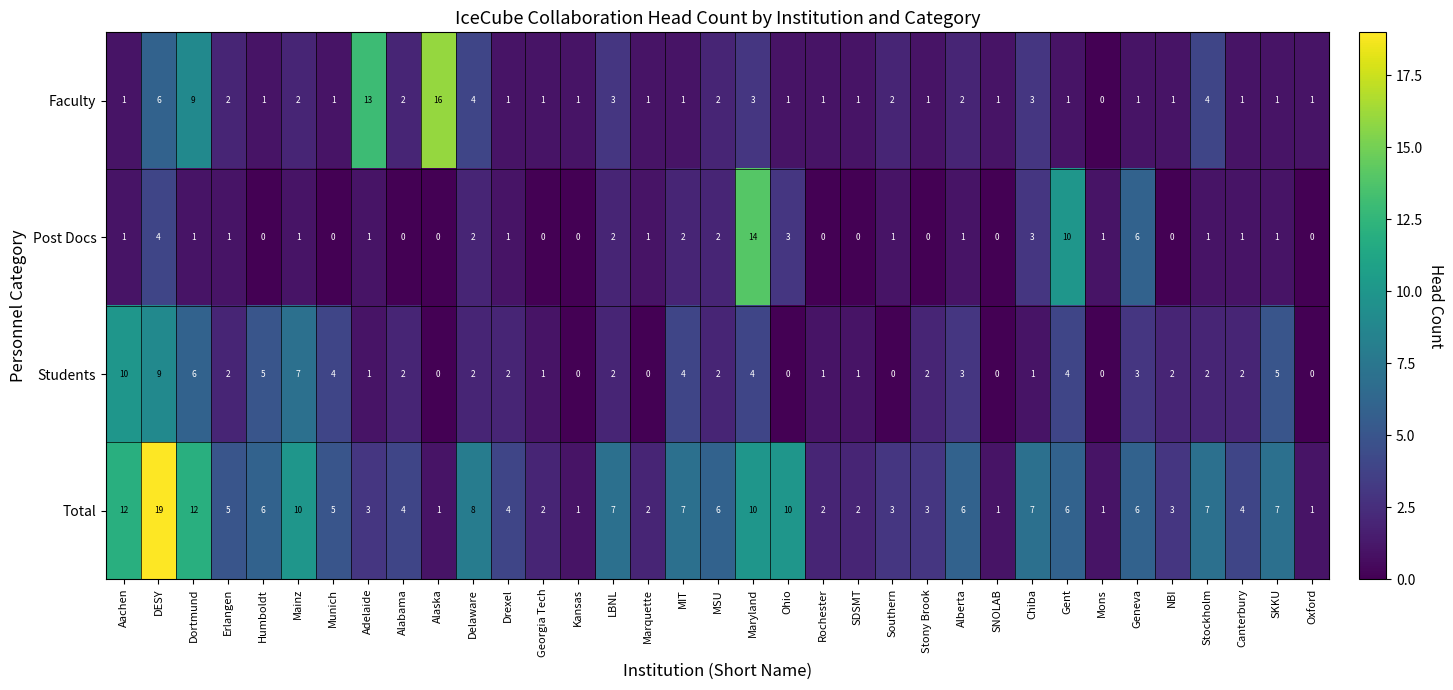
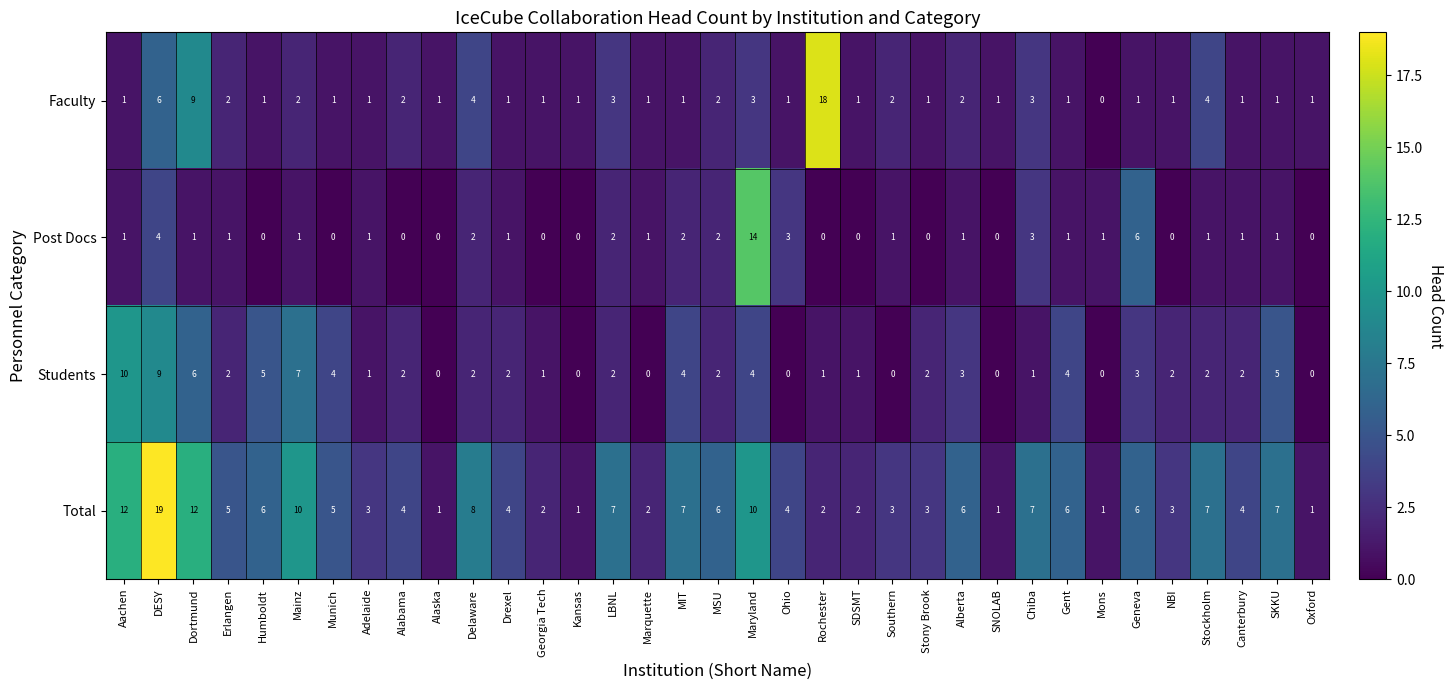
  {
    "Faculty": {
      "Aachen": 1,
      "DESY": 6,
      "Dortmund": 9,
      "Erlangen": 2,
      "Humboldt": 1,
      "Mainz": 2,
      "Munich": 1,
-     "Adelaide": 13,
+     "Adelaide": 1,
      "Alabama": 2,
-     "Alaska": 16,
+     "Alaska": 1,
      "Delaware": 4,
      "Drexel": 1,
      "Georgia Tech": 1,
      "Kansas": 1,
      "LBNL": 3,
      "Marquette": 1,
      "MIT": 1,
      "MSU": 2,
      "Maryland": 3,
      "Ohio": 1,
-     "Rochester": 1,
+     "Rochester": 18,
      "SDSMT": 1,
      "Southern": 2,
      "Stony Brook": 1,
      "Alberta": 2,
      "SNOLAB": 1,
      "Chiba": 3,
      "Gent": 1,
      "Mons": 0,
      "Geneva": 1,
      "NBI": 1,
      "Stockholm": 4,
      "Canterbury": 1,
      "SKKU": 1,
      "Oxford": 1
    },
    "Post Docs": {
      "Aachen": 1,
      "DESY": 4,
      "Dortmund": 1,
      "Erlangen": 1,
      "Humboldt": 0,
      "Mainz": 1,
      "Munich": 0,
      "Adelaide": 1,
      "Alabama": 0,
      "Alaska": 0,
      "Delaware": 2,
      "Drexel": 1,
      "Georgia Tech": 0,
      "Kansas": 0,
      "LBNL": 2,
      "Marquette": 1,
      "MIT": 2,
      "MSU": 2,
      "Maryland": 14,
      "Ohio": 3,
      "Rochester": 0,
      "SDSMT": 0,
      "Southern": 1,
      "Stony Brook": 0,
      "Alberta": 1,
      "SNOLAB": 0,
      "Chiba": 3,
-     "Gent": 10,
+     "Gent": 1,
      "Mons": 1,
      "Geneva": 6,
      "NBI": 0,
      "Stockholm": 1,
      "Canterbury": 1,
      "SKKU": 1,
      "Oxford": 0
    },
    "Students": {
      "Aachen": 10,
      "DESY": 9,
      "Dortmund": 6,
      "Erlangen": 2,
      "Humboldt": 5,
      "Mainz": 7,
      "Munich": 4,
      "Adelaide": 1,
      "Alabama": 2,
      "Alaska": 0,
      "Delaware": 2,
      "Drexel": 2,
      "Georgia Tech": 1,
      "Kansas": 0,
      "LBNL": 2,
      "Marquette": 0,
      "MIT": 4,
      "MSU": 2,
      "Maryland": 4,
      "Ohio": 0,
      "Rochester": 1,
      "SDSMT": 1,
      "Southern": 0,
      "Stony Brook": 2,
      "Alberta": 3,
      "SNOLAB": 0,
      "Chiba": 1,
      "Gent": 4,
      "Mons": 0,
      "Geneva": 3,
      "NBI": 2,
      "Stockholm": 2,
      "Canterbury": 2,
      "SKKU": 5,
      "Oxford": 0
    },
    "Total": {
      "Aachen": 12,
      "DESY": 19,
      "Dortmund": 12,
      "Erlangen": 5,
      "Humboldt": 6,
      "Mainz": 10,
      "Munich": 5,
      "Adelaide": 3,
      "Alabama": 4,
      "Alaska": 1,
      "Delaware": 8,
      "Drexel": 4,
      "Georgia Tech": 2,
      "Kansas": 1,
      "LBNL": 7,
      "Marquette": 2,
      "MIT": 7,
      "MSU": 6,
      "Maryland": 10,
-     "Ohio": 10,
+     "Ohio": 4,
      "Rochester": 2,
      "SDSMT": 2,
      "Southern": 3,
      "Stony Brook": 3,
      "Alberta": 6,
      "SNOLAB": 1,
      "Chiba": 7,
      "Gent": 6,
      "Mons": 1,
      "Geneva": 6,
      "NBI": 3,
      "Stockholm": 7,
      "Canterbury": 4,
      "SKKU": 7,
      "Oxford": 1
    }
  }
